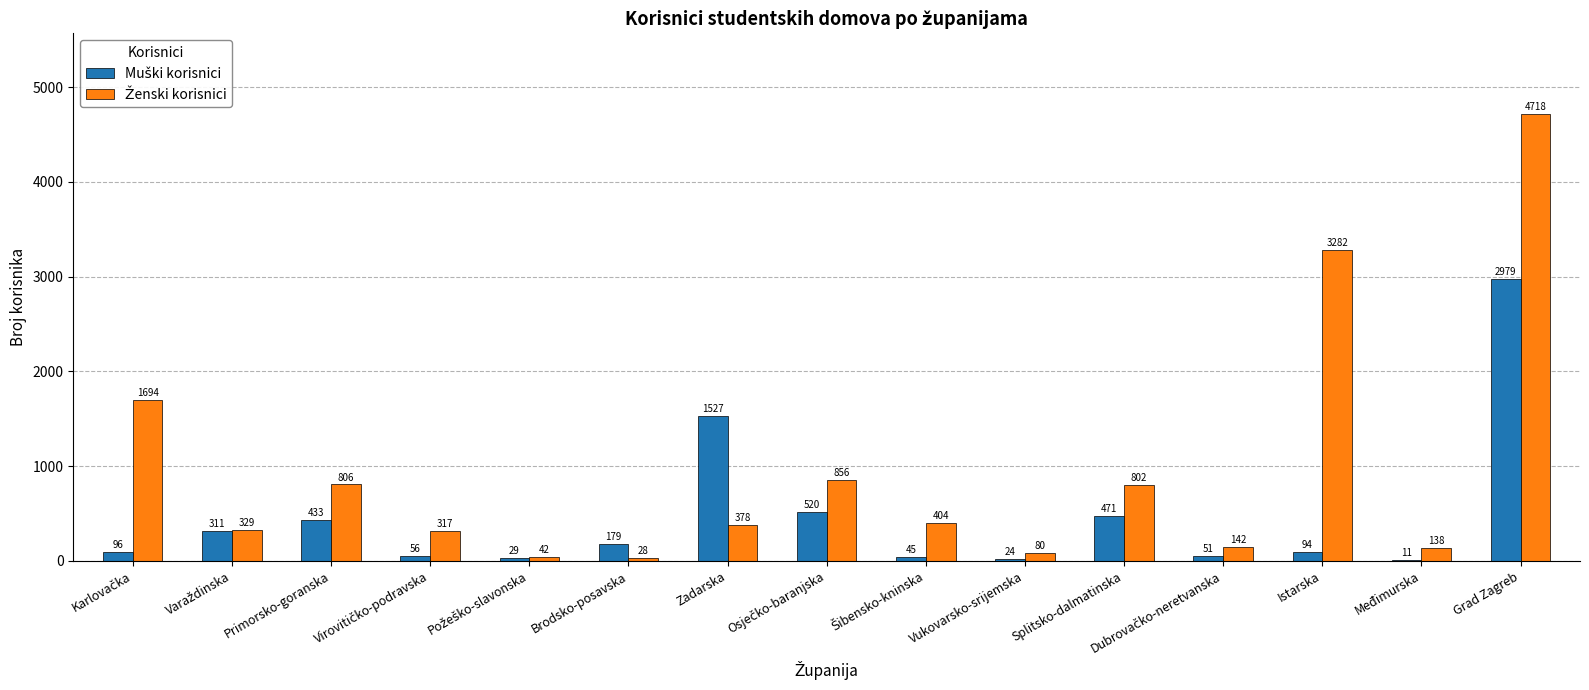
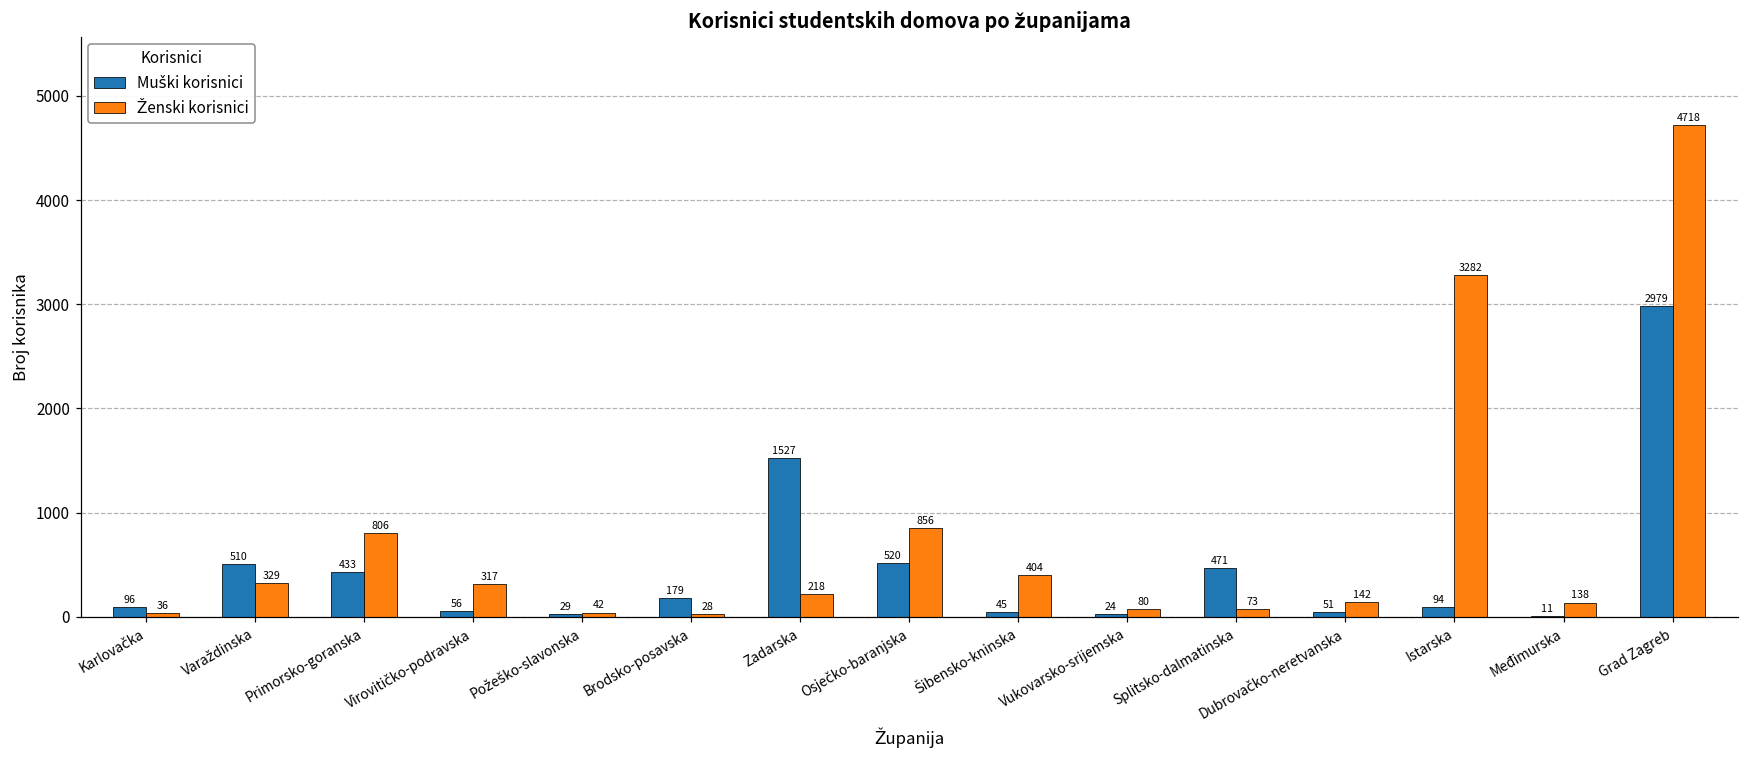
  {
    "Muški korisnici": {
      "Karlovačka": 96,
-     "Varaždinska": 311,
+     "Varaždinska": 510,
      "Primorsko-goranska": 433,
      "Virovitičko-podravska": 56,
      "Požeško-slavonska": 29,
      "Brodsko-posavska": 179,
      "Zadarska": 1527,
      "Osječko-baranjska": 520,
      "Šibensko-kninska": 45,
      "Vukovarsko-srijemska": 24,
      "Splitsko-dalmatinska": 471,
      "Dubrovačko-neretvanska": 51,
      "Istarska": 94,
      "Međimurska": 11,
      "Grad Zagreb": 2979
    },
    "Ženski korisnici": {
-     "Karlovačka": 1694,
+     "Karlovačka": 36,
      "Varaždinska": 329,
      "Primorsko-goranska": 806,
      "Virovitičko-podravska": 317,
      "Požeško-slavonska": 42,
      "Brodsko-posavska": 28,
-     "Zadarska": 378,
+     "Zadarska": 218,
      "Osječko-baranjska": 856,
      "Šibensko-kninska": 404,
      "Vukovarsko-srijemska": 80,
-     "Splitsko-dalmatinska": 802,
+     "Splitsko-dalmatinska": 73,
      "Dubrovačko-neretvanska": 142,
      "Istarska": 3282,
      "Međimurska": 138,
      "Grad Zagreb": 4718
    }
  }
